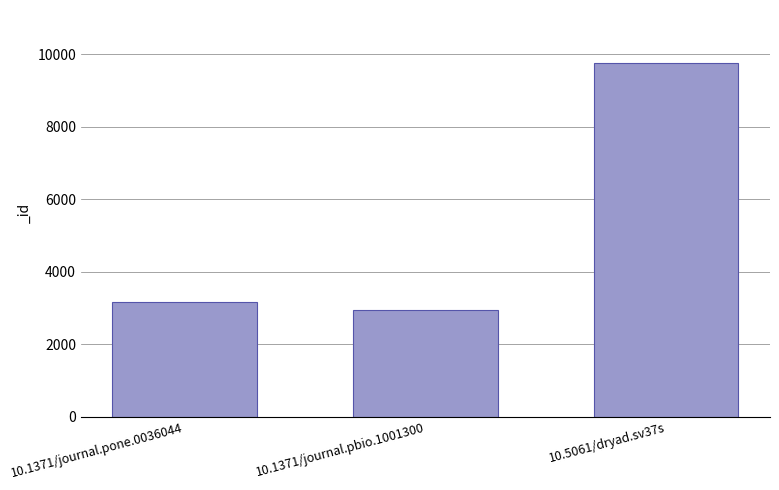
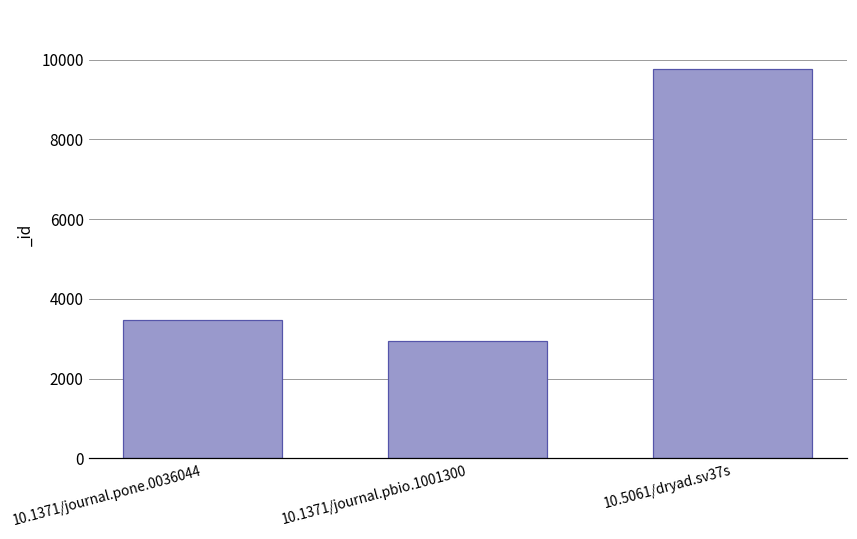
  {
-   "10.1371/journal.pone.0036044": 3200,
+   "10.1371/journal.pone.0036044": 3500,
    "10.1371/journal.pbio.1001300": 3000,
    "10.5061/dryad.sv37s": 9800
  }
